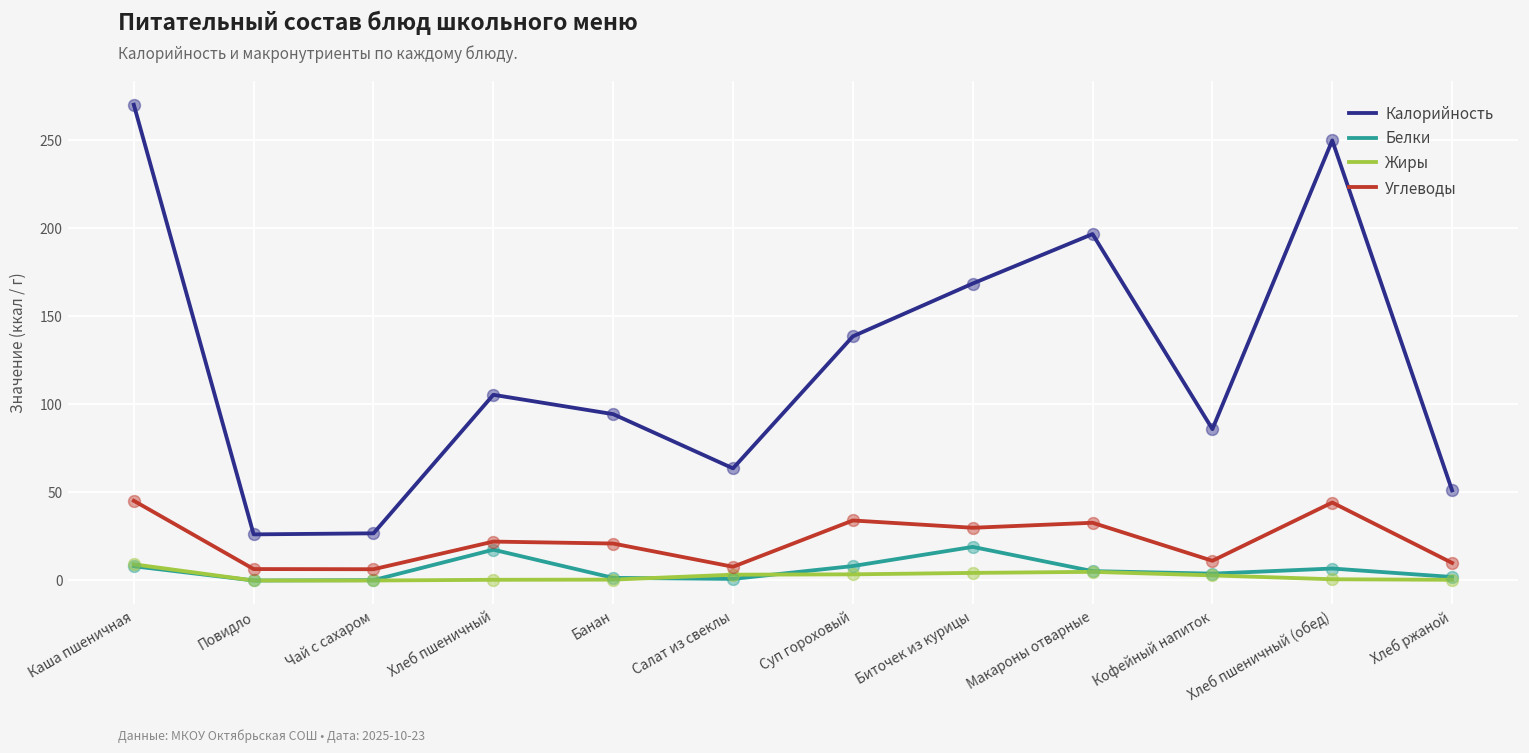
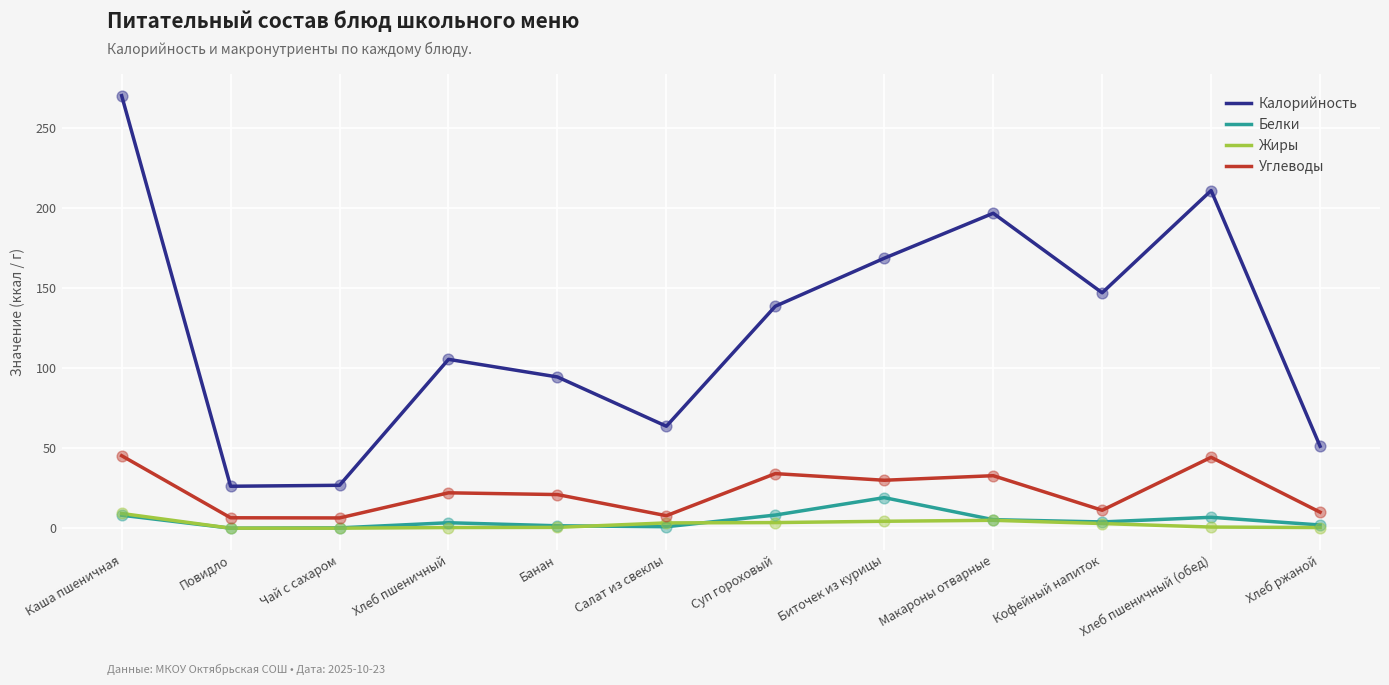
  {
    "Калорийность": {
      "Каша пшеничная": 270,
      "Повидло": 26,
      "Чай с сахаром": 27,
      "Хлеб пшеничный": 106,
      "Банан": 95,
      "Салат из свеклы": 64,
      "Суп гороховый": 139,
      "Биточек из курицы": 169,
      "Макароны отварные": 197,
-     "Кофейный напиток": 86,
-     "Хлеб пшеничный (обед)": 250,
+     "Кофейный напиток": 147,
+     "Хлеб пшеничный (обед)": 211,
      "Хлеб ржаной": 51
    },
    "Белки": {
-     "Хлеб пшеничный": 18,
+     "Хлеб пшеничный": 3,
      "Салат из свеклы": 1,
      "Суп гороховый": 8,
      "Биточек из курицы": 19,
      "Хлеб пшеничный (обед)": 7
    },
    "Жиры": {
      "Хлеб пшеничный": 0,
      "Салат из свеклы": 3,
      "Суп гороховый": 4,
      "Биточек из курицы": 4,
      "Хлеб пшеничный (обед)": 1
    },
    "Углеводы": {
      "Каша пшеничная": 45,
      "Повидло": 7,
      "Чай с сахаром": 6,
      "Хлеб пшеничный": 22,
      "Банан": 21,
      "Салат из свеклы": 8,
      "Суп гороховый": 34,
      "Биточек из курицы": 30,
      "Макароны отварные": 33,
      "Кофейный напиток": 11,
      "Хлеб пшеничный (обед)": 44,
      "Хлеб ржаной": 10
    }
  }
